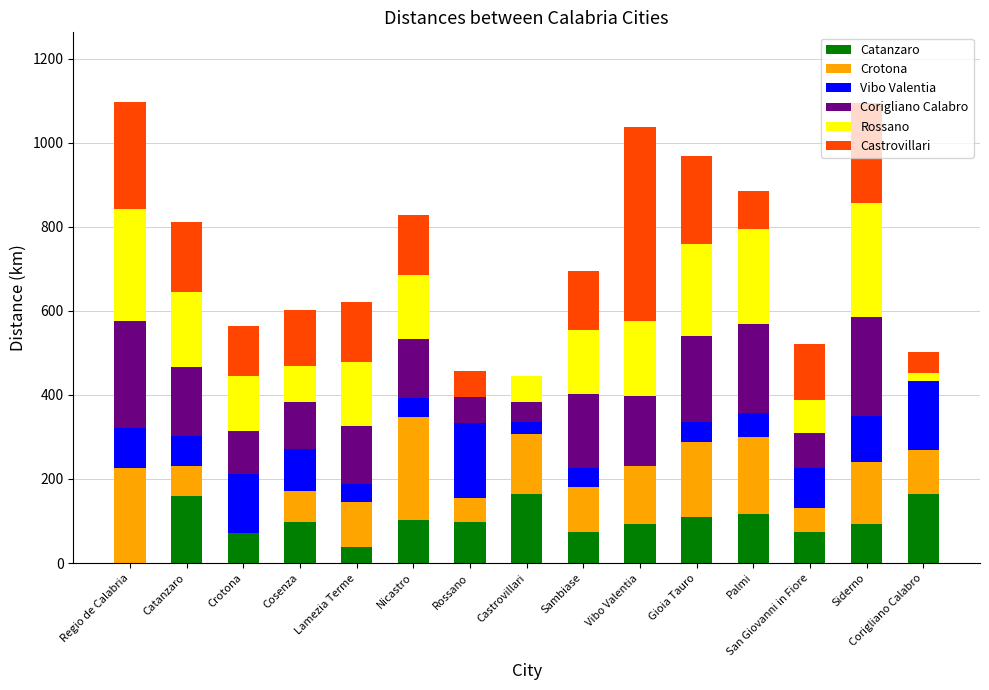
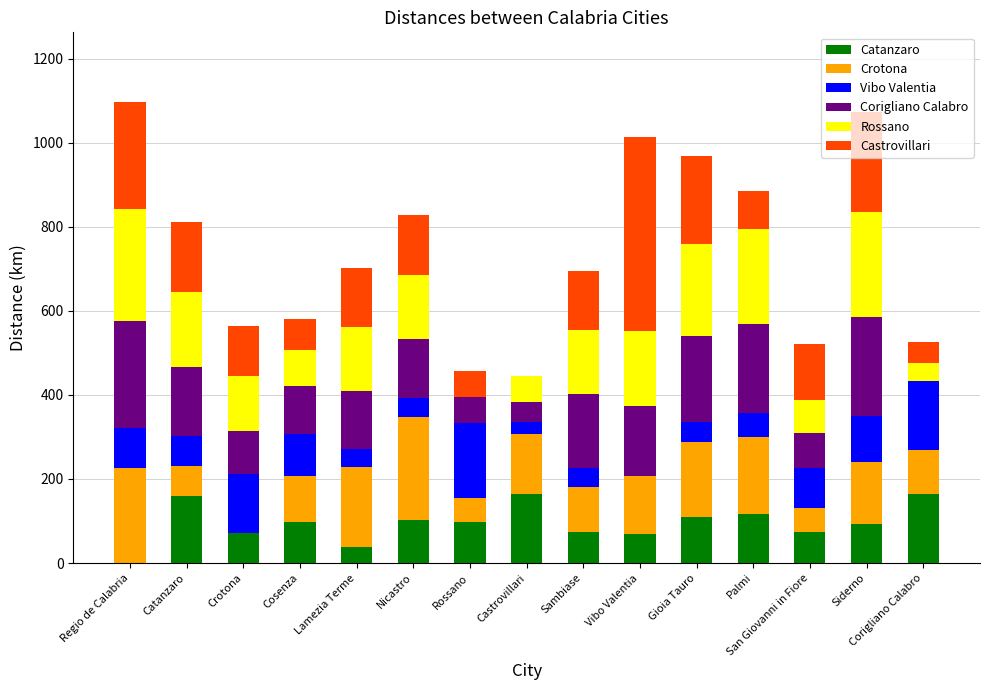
  {
    "Catanzaro": {
      "Regio de Calabria": 0,
      "Catanzaro": 160,
      "Crotona": 70,
      "Cosenza": 100,
      "Lamezia Terme": 40,
      "Nicastro": 100,
      "Rossano": 100,
      "Castrovillari": 160,
      "Sambiase": 80,
-     "Vibo Valentia": 90,
+     "Vibo Valentia": 70,
      "Gioia Tauro": 110,
      "Palmi": 120,
      "San Giovanni in Fiore": 80,
      "Siderno": 90,
      "Corigliano Calabro": 170
    },
    "Crotona": {
      "Regio de Calabria": 230,
      "Catanzaro": 70,
      "Crotona": 0,
-     "Cosenza": 70,
-     "Lamezia Terme": 110,
+     "Cosenza": 110,
+     "Lamezia Terme": 190,
      "Nicastro": 250,
      "Rossano": 60,
      "Castrovillari": 140,
      "Sambiase": 110,
      "Vibo Valentia": 140,
      "Gioia Tauro": 180,
      "Palmi": 180,
      "San Giovanni in Fiore": 60,
      "Siderno": 150,
      "Corigliano Calabro": 100
    },
    "Vibo Valentia": {
      "Regio de Calabria": 100,
      "Catanzaro": 70,
      "Crotona": 140,
      "Cosenza": 100,
      "Lamezia Terme": 40,
      "Nicastro": 50,
      "Rossano": 180,
      "Castrovillari": 30,
      "Sambiase": 50,
      "Vibo Valentia": 0,
      "Gioia Tauro": 50,
      "Palmi": 60,
      "San Giovanni in Fiore": 100,
      "Siderno": 110,
      "Corigliano Calabro": 170
    },
    "Corigliano Calabro": {
      "Regio de Calabria": 250,
      "Catanzaro": 170,
      "Crotona": 100,
      "Cosenza": 110,
      "Lamezia Terme": 140,
      "Nicastro": 140,
      "Rossano": 60,
      "Castrovillari": 50,
      "Sambiase": 180,
      "Vibo Valentia": 170,
      "Gioia Tauro": 210,
      "Palmi": 210,
      "San Giovanni in Fiore": 80,
      "Siderno": 240,
      "Corigliano Calabro": 0
    },
    "Rossano": {
      "Regio de Calabria": 270,
      "Catanzaro": 180,
      "Crotona": 130,
      "Cosenza": 90,
      "Lamezia Terme": 150,
      "Nicastro": 150,
      "Rossano": 0,
      "Castrovillari": 60,
      "Sambiase": 150,
      "Vibo Valentia": 180,
      "Gioia Tauro": 220,
      "Palmi": 230,
      "San Giovanni in Fiore": 80,
-     "Siderno": 270,
-     "Corigliano Calabro": 20
+     "Siderno": 250,
+     "Corigliano Calabro": 40
    },
    "Castrovillari": {
      "Regio de Calabria": 260,
      "Catanzaro": 170,
      "Crotona": 120,
-     "Cosenza": 130,
+     "Cosenza": 70,
      "Lamezia Terme": 140,
      "Nicastro": 140,
      "Rossano": 60,
      "Castrovillari": 0,
      "Sambiase": 140,
      "Vibo Valentia": 460,
      "Gioia Tauro": 210,
      "Palmi": 90,
      "San Giovanni in Fiore": 130,
      "Corigliano Calabro": 50
    }
  }
